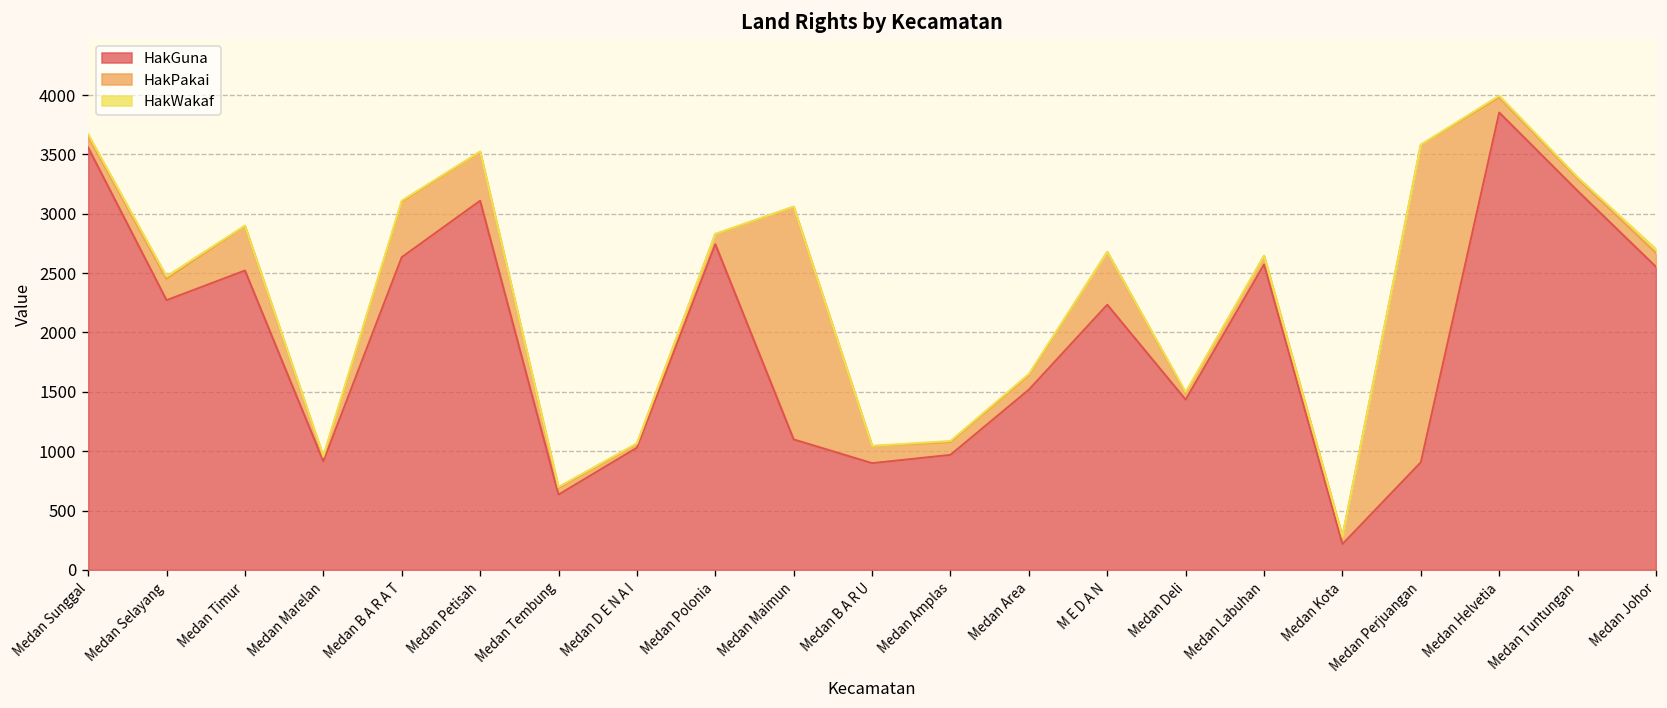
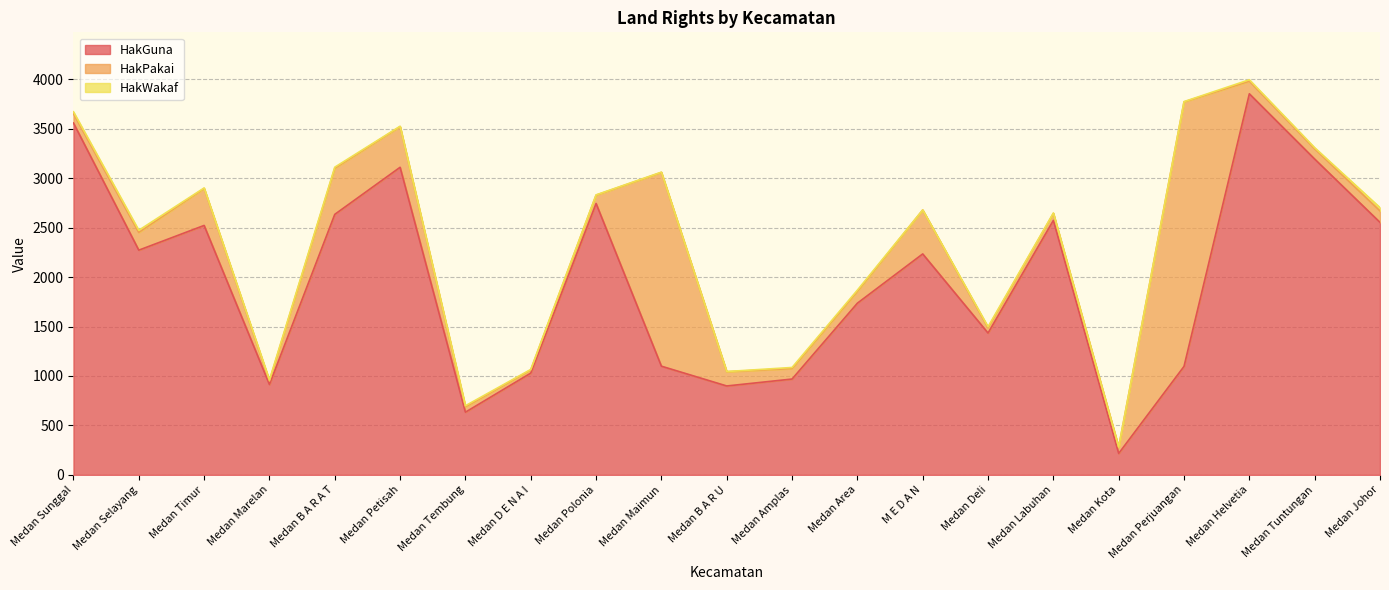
  {
    "HakGuna": {
      "Medan Sunggal": 3600,
      "Medan Selayang": 2300,
      "Medan Timur": 2500,
      "Medan Marelan": 900,
      "Medan B A R A T": 2600,
      "Medan Petisah": 3100,
      "Medan Tembung": 600,
      "Medan D E N A I": 1000,
      "Medan Polonia": 2700,
      "Medan Maimun": 1100,
      "Medan B A R U": 900,
      "Medan Amplas": 1000,
-     "Medan Area": 1500,
+     "Medan Area": 1700,
      "M E D A N": 2200,
      "Medan Deli": 1400,
      "Medan Labuhan": 2600,
      "Medan Kota": 200,
-     "Medan Perjuangan": 900,
+     "Medan Perjuangan": 1100,
      "Medan Helvetia": 3900,
      "Medan Tuntungan": 3200,
      "Medan Johor": 2600
    },
    "HakPakai": {
      "Medan Johor": 100
    },
    "HakWakaf": {
      "Medan Johor": 0
    }
  }
